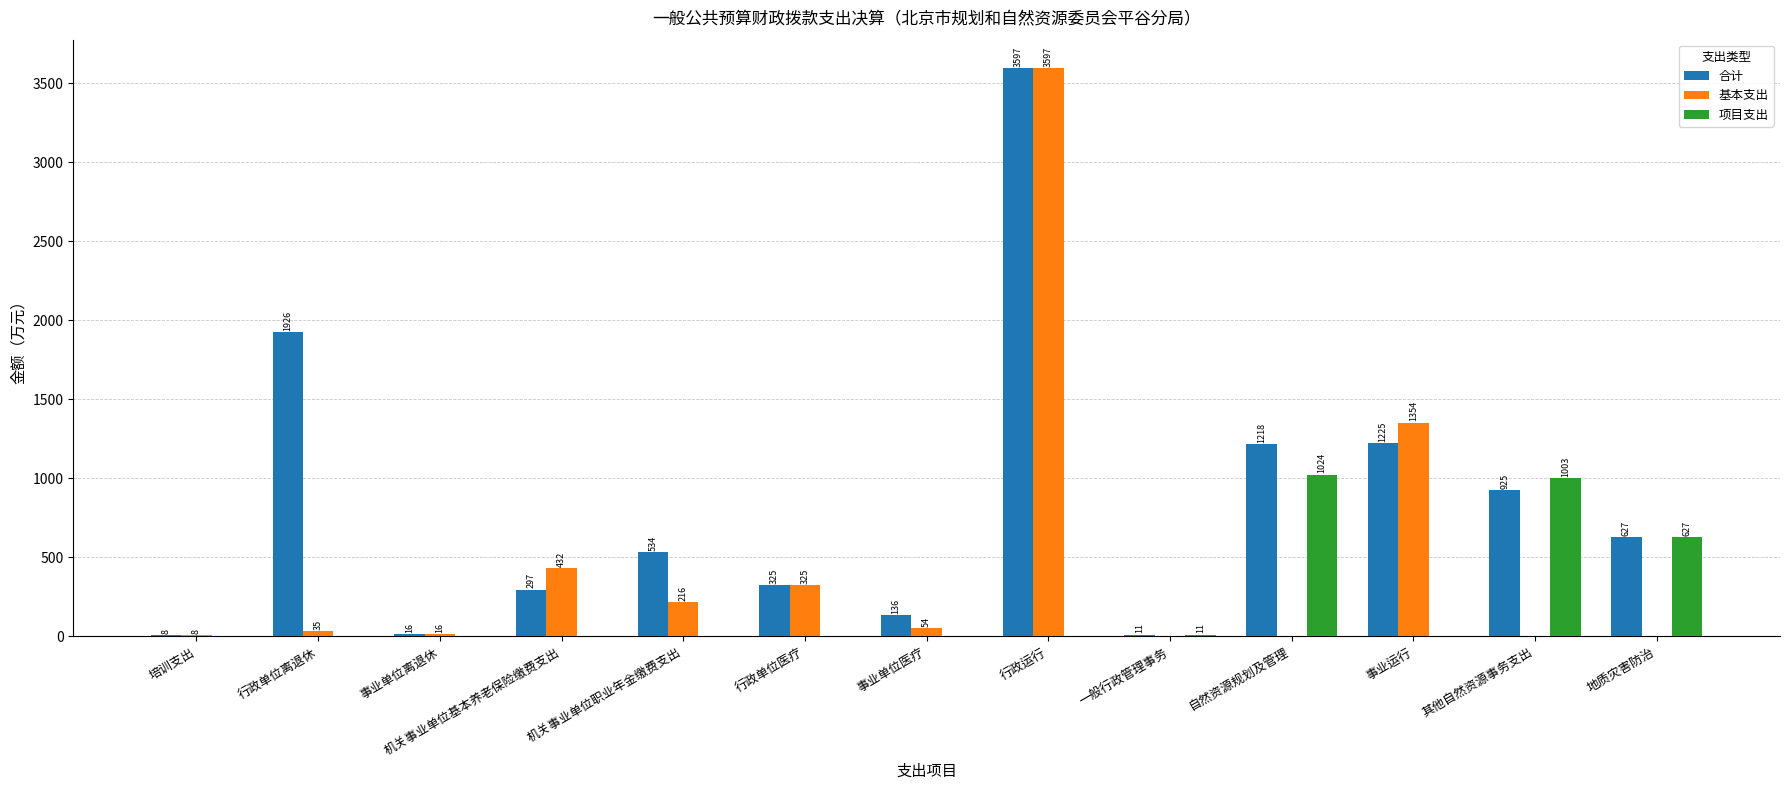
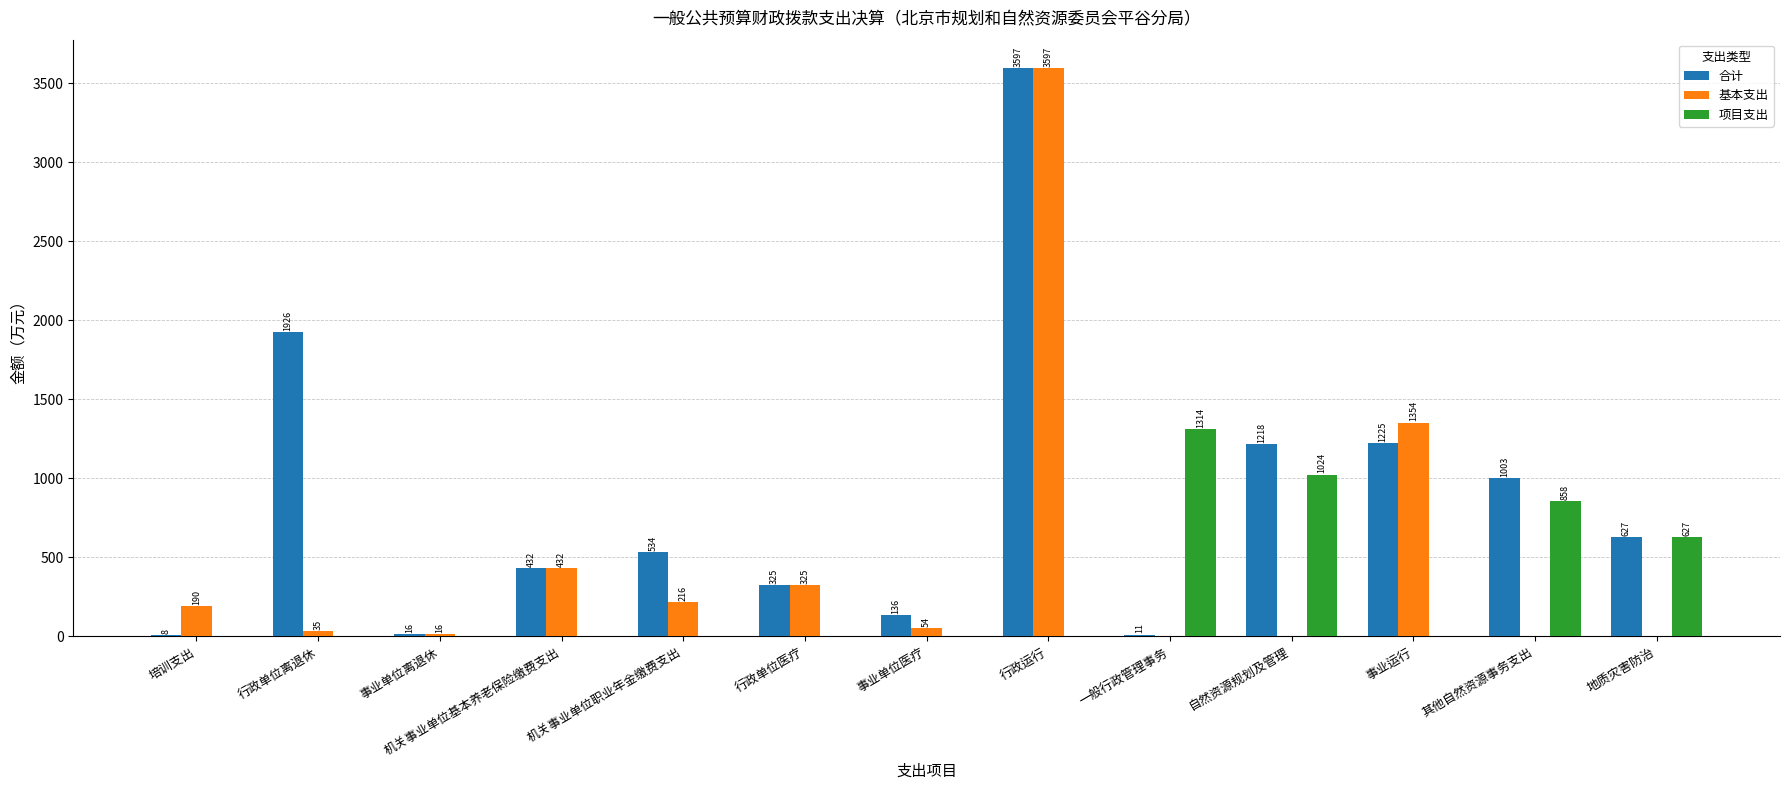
  {
    "合计": {
      "培训支出": 8,
      "行政单位离退休": 1926,
      "事业单位离退休": 16,
-     "机关事业单位基本养老保险缴费支出": 297,
+     "机关事业单位基本养老保险缴费支出": 432,
      "机关事业单位职业年金缴费支出": 534,
      "行政单位医疗": 325,
      "事业单位医疗": 136,
      "行政运行": 3597,
      "一般行政管理事务": 11,
      "自然资源规划及管理": 1218,
      "事业运行": 1225,
-     "其他自然资源事务支出": 925,
+     "其他自然资源事务支出": 1003,
      "地质灾害防治": 627
    },
    "基本支出": {
-     "培训支出": 8,
+     "培训支出": 190,
      "行政单位离退休": 35,
      "事业单位离退休": 16,
      "机关事业单位基本养老保险缴费支出": 432,
      "机关事业单位职业年金缴费支出": 216,
      "行政单位医疗": 325,
      "事业单位医疗": 54,
      "行政运行": 3597,
      "事业运行": 1354
    },
    "项目支出": {
-     "一般行政管理事务": 11,
+     "一般行政管理事务": 1314,
      "自然资源规划及管理": 1024,
-     "其他自然资源事务支出": 1003,
+     "其他自然资源事务支出": 858,
      "地质灾害防治": 627
    }
  }
